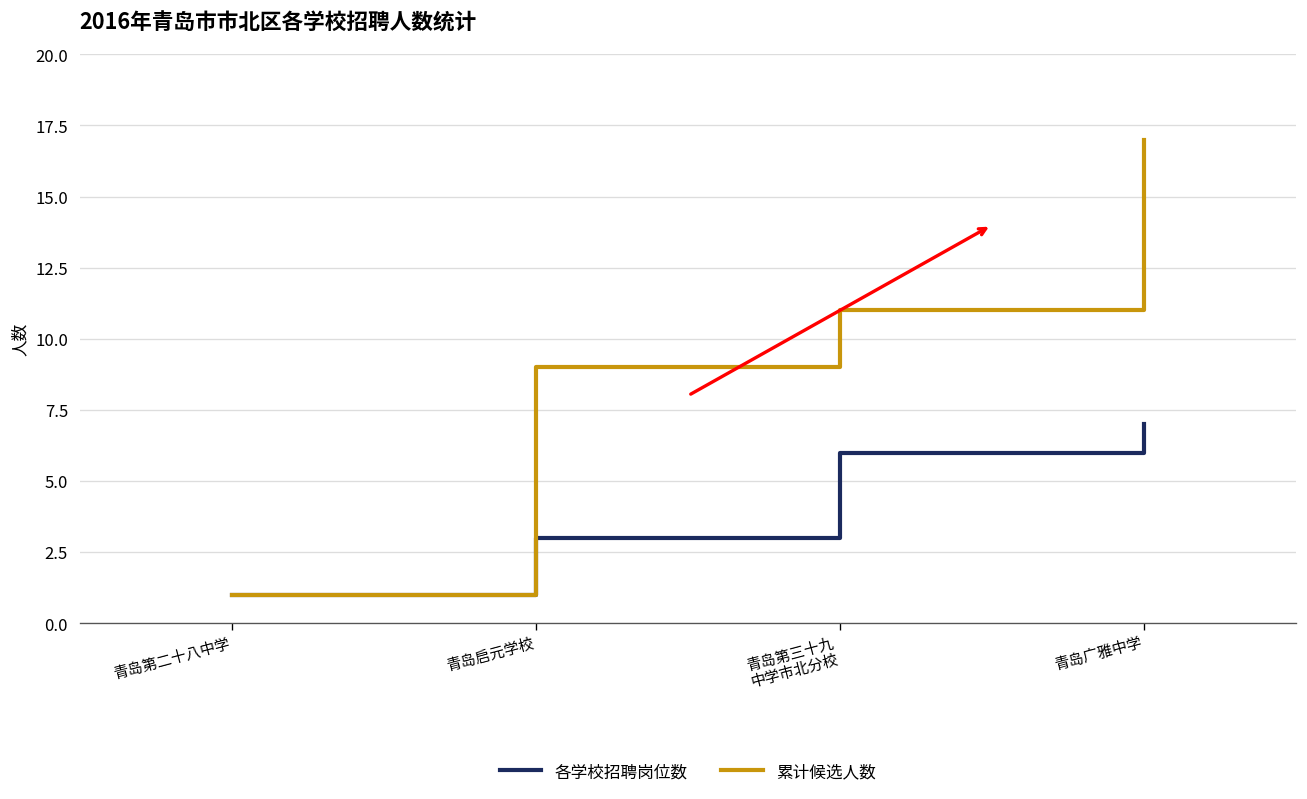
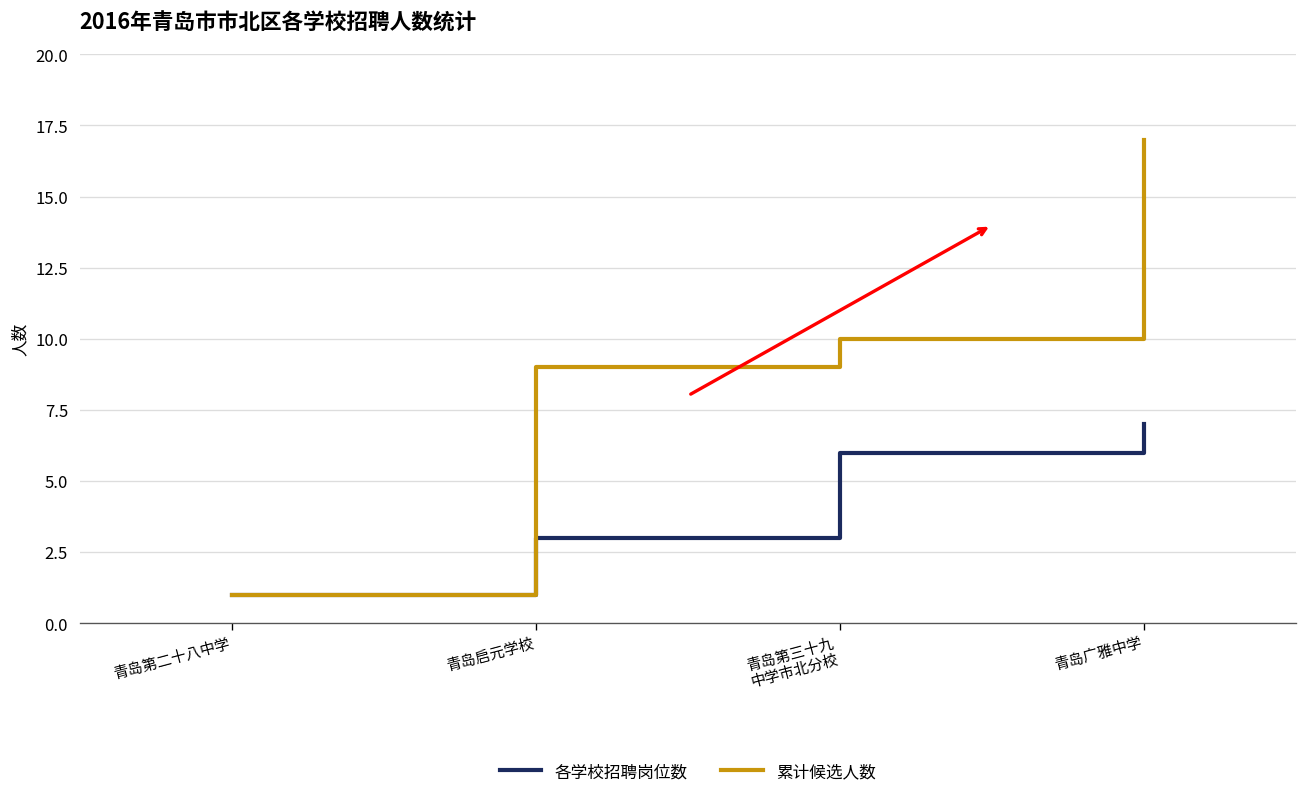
  {
    "各学校招聘岗位数": {
      "青岛启元学校": 3,
      "青岛第三十九 中学市北分校": 6,
      "青岛广雅中学": 7
    },
    "累计候选人数": {
      "青岛启元学校": 9,
-     "青岛第三十九 中学市北分校": 11,
+     "青岛第三十九 中学市北分校": 10,
      "青岛广雅中学": 17
    }
  }
